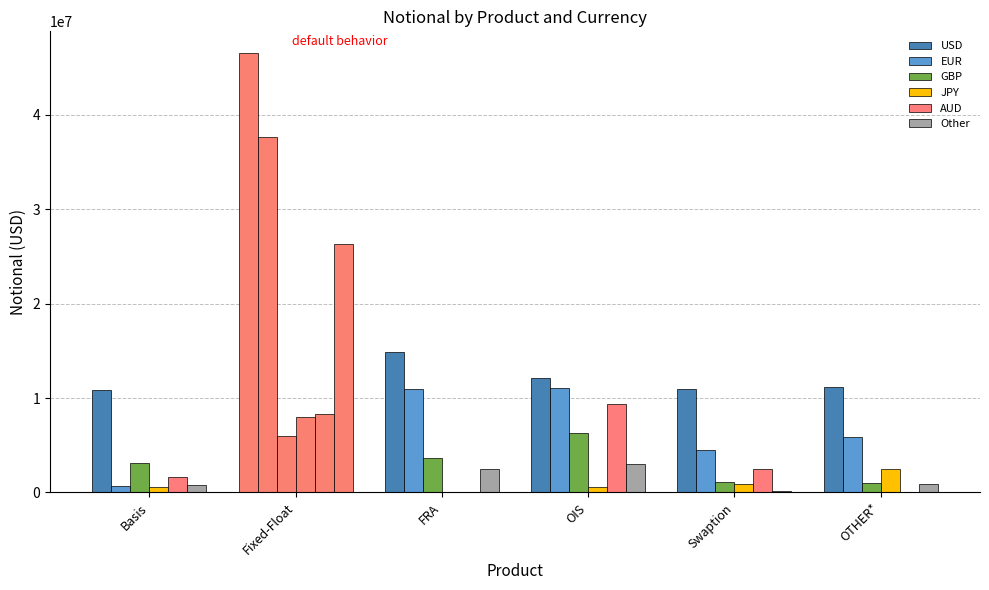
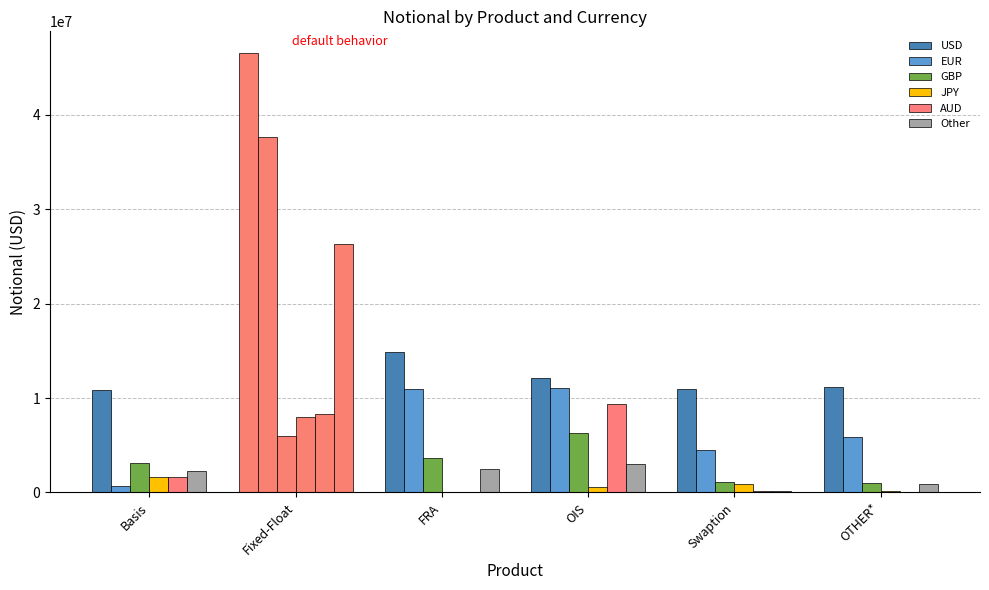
  {
    "GBP": {
      "Basis": 3000000,
      "Fixed-Float": 6000000,
      "FRA": 4000000,
      "OIS": 6000000,
      "Swaption": 1000000,
      "OTHER*": 1000000
    },
    "JPY": {
-     "Basis": 1000000,
+     "Basis": 2000000,
      "Fixed-Float": 8000000,
      "OIS": 1000000,
      "Swaption": 1000000,
-     "OTHER*": 2000000
+     "OTHER*": 0
    },
    "AUD": {
      "Basis": 2000000,
      "Fixed-Float": 8000000,
      "OIS": 9000000,
-     "Swaption": 2000000
+     "Swaption": 0
    },
    "Other": {
-     "Basis": 1000000,
+     "Basis": 2000000,
      "Fixed-Float": 26000000,
      "FRA": 2000000,
      "OIS": 3000000,
      "OTHER*": 1000000
    }
  }
